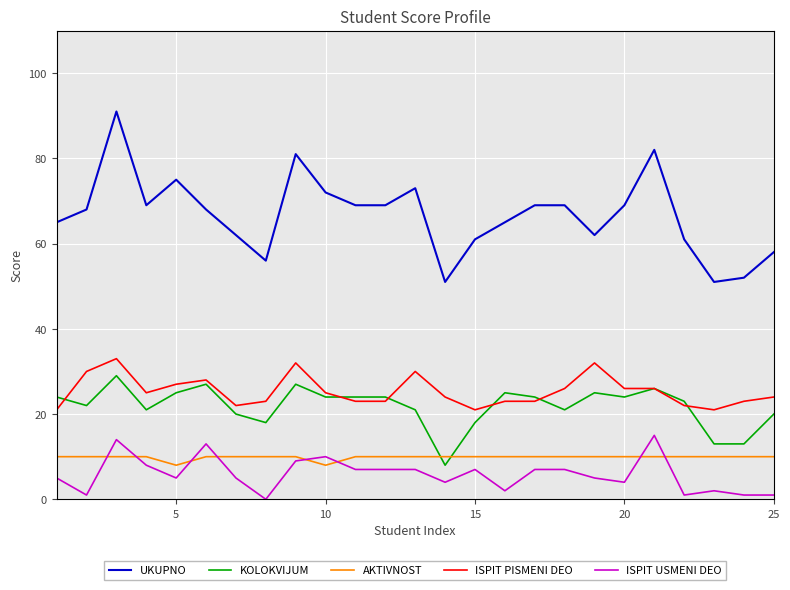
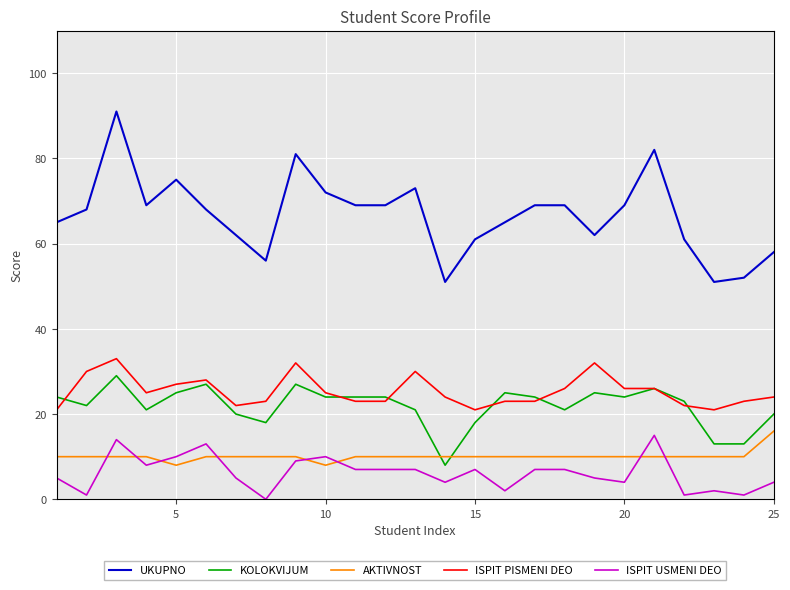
  {
    "UKUPNO": {
      "5": 75,
      "10": 72,
      "15": 61,
      "20": 69,
      "25": 58
    },
    "KOLOKVIJUM": {
      "5": 25,
      "10": 24,
      "15": 18,
      "20": 24,
      "25": 20
    },
    "AKTIVNOST": {
      "5": 8,
      "10": 8,
      "15": 10,
      "20": 10,
-     "25": 10
+     "25": 16
    },
    "ISPIT PISMENI DEO": {
      "5": 27,
      "10": 25,
      "15": 21,
      "20": 26,
      "25": 24
    },
    "ISPIT USMENI DEO": {
-     "5": 5,
+     "5": 10,
      "10": 10,
      "15": 7,
      "20": 4,
-     "25": 1
+     "25": 4
    }
  }
